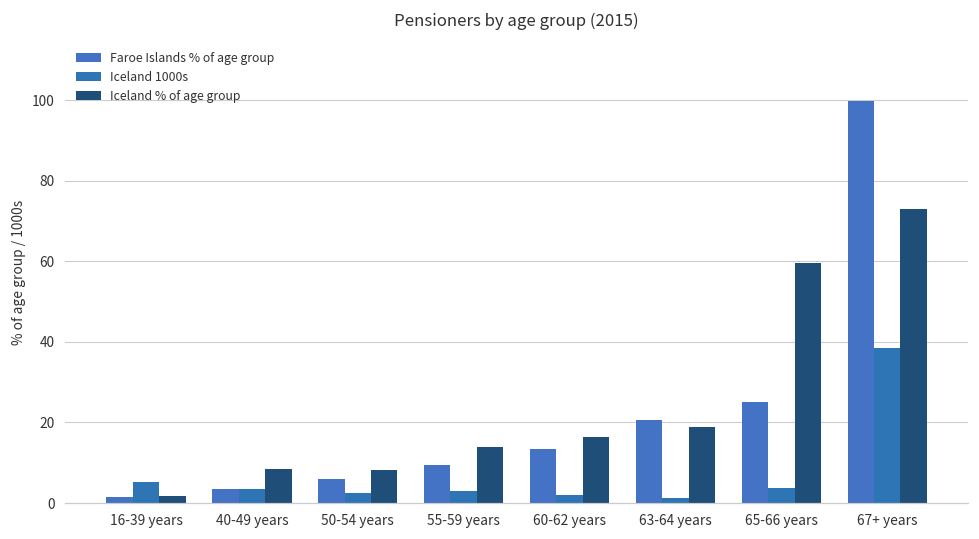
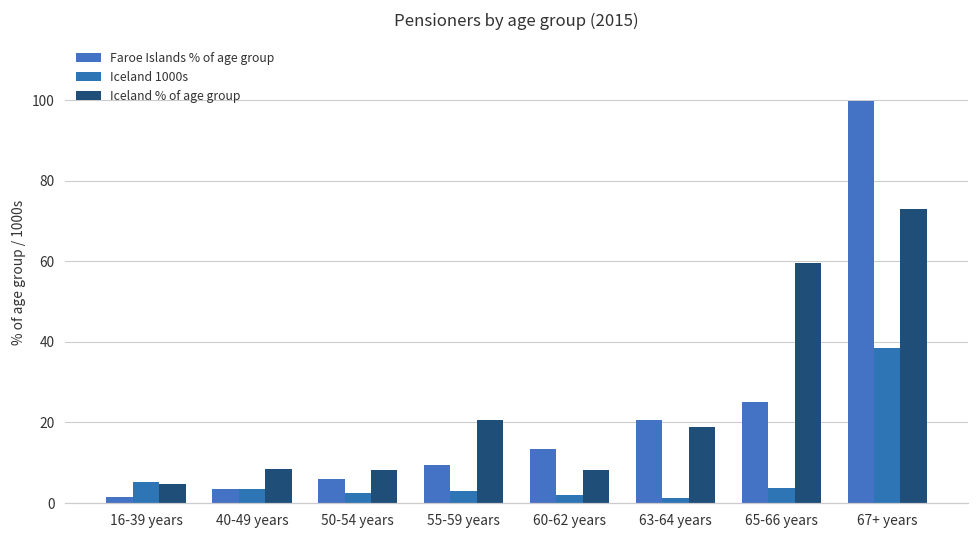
  {
    "Iceland % of age group": {
-     "16-39 years": 2,
+     "16-39 years": 5,
      "40-49 years": 8,
      "50-54 years": 8,
-     "55-59 years": 14,
-     "60-62 years": 17,
+     "55-59 years": 21,
+     "60-62 years": 8,
      "63-64 years": 19,
      "65-66 years": 60,
      "67+ years": 73
    }
  }
